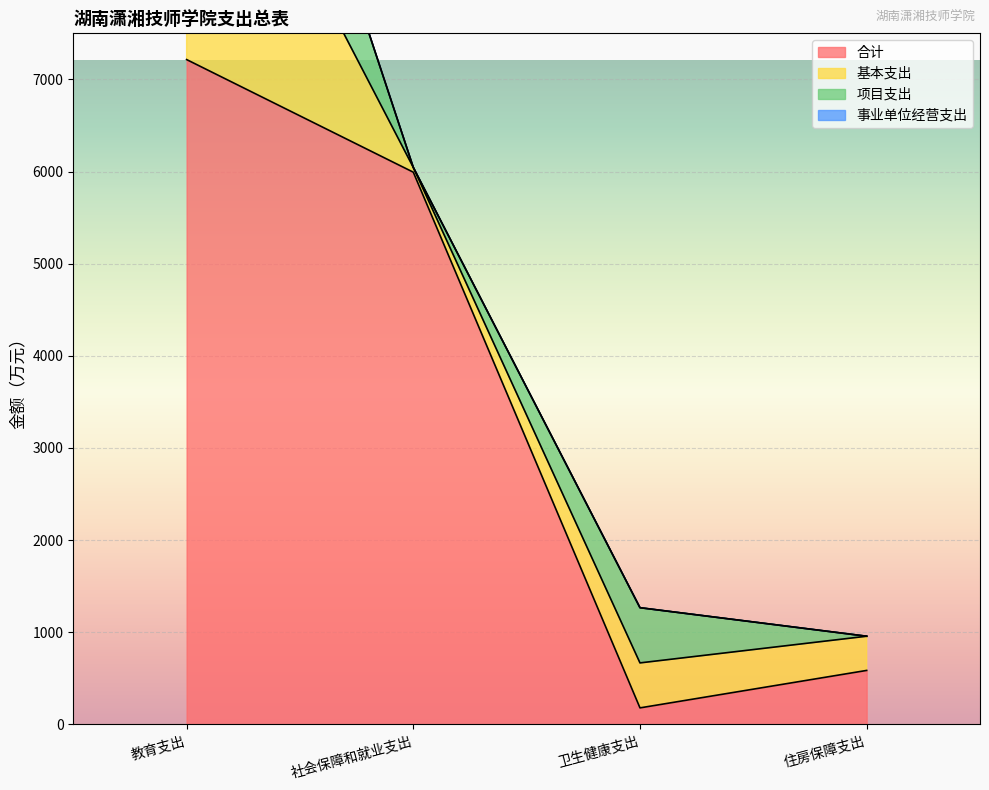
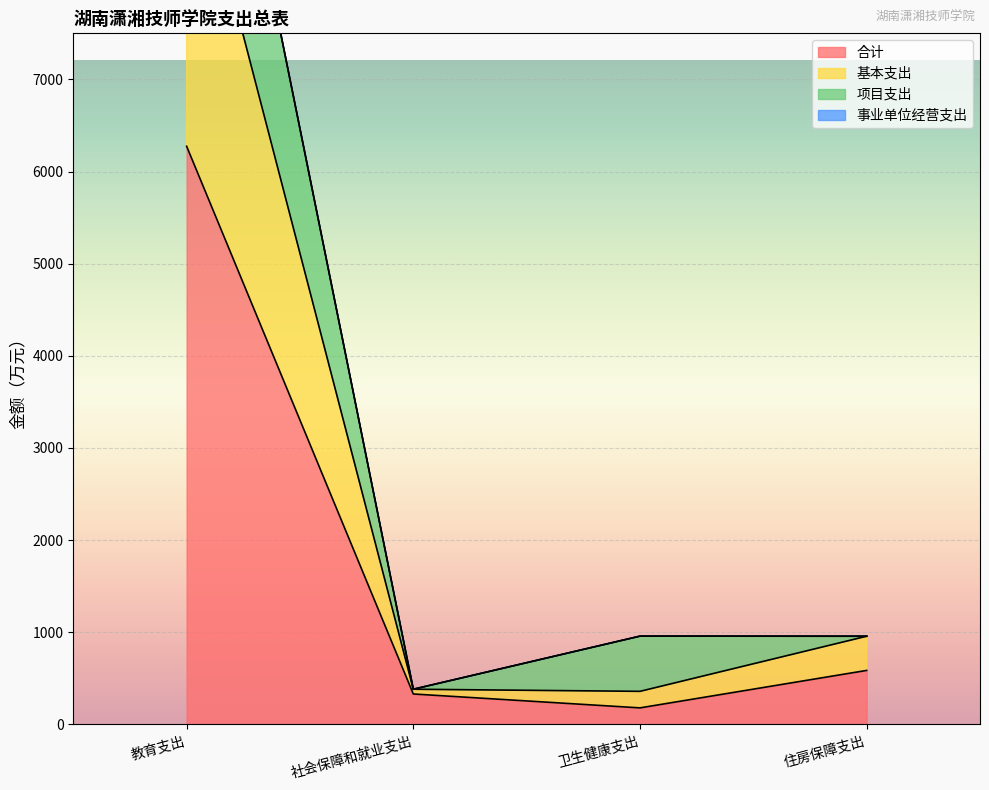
  {
    "合计": {
-     "教育支出": 7200,
-     "社会保障和就业支出": 6000,
+     "教育支出": 6300,
+     "社会保障和就业支出": 300,
      "卫生健康支出": 200,
      "住房保障支出": 600
    },
    "基本支出": {
-     "卫生健康支出": 500
+     "卫生健康支出": 200
    }
  }
